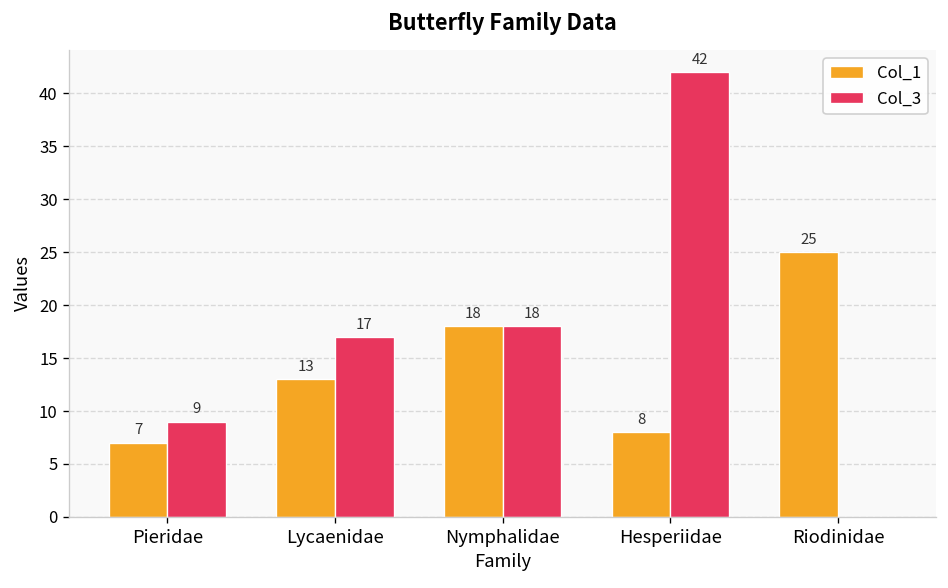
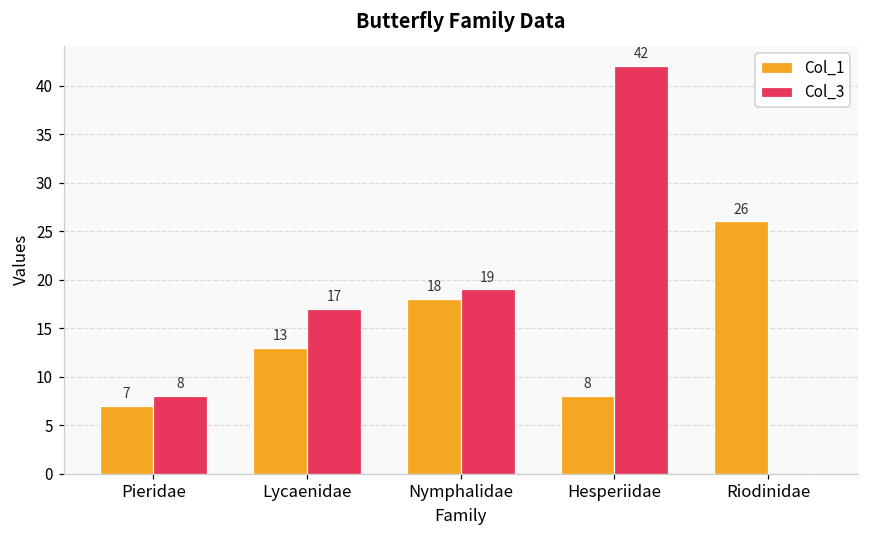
  {
    "Col_1": {
      "Pieridae": 7,
      "Lycaenidae": 13,
      "Nymphalidae": 18,
      "Hesperiidae": 8,
-     "Riodinidae": 25
+     "Riodinidae": 26
    },
    "Col_3": {
-     "Pieridae": 9,
+     "Pieridae": 8,
      "Lycaenidae": 17,
-     "Nymphalidae": 18,
+     "Nymphalidae": 19,
      "Hesperiidae": 42
    }
  }
